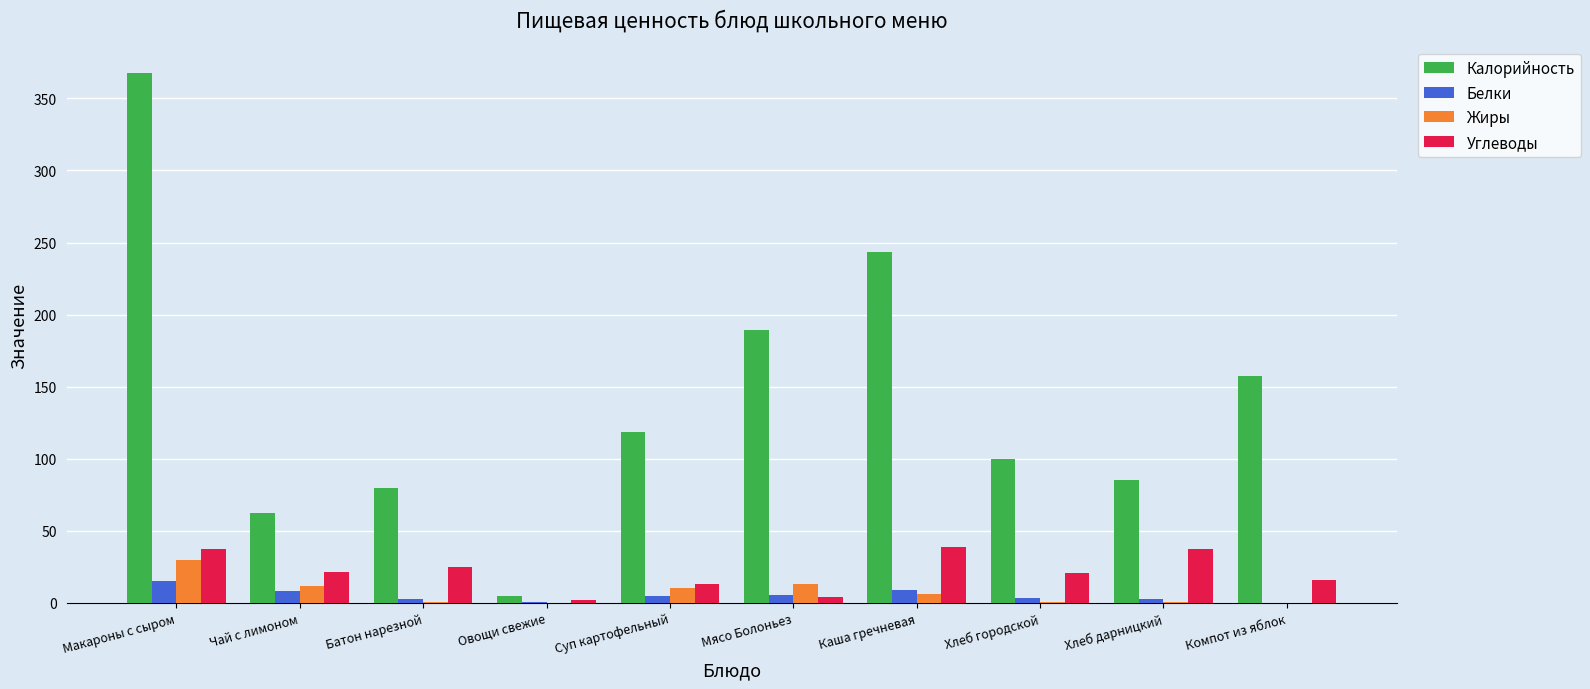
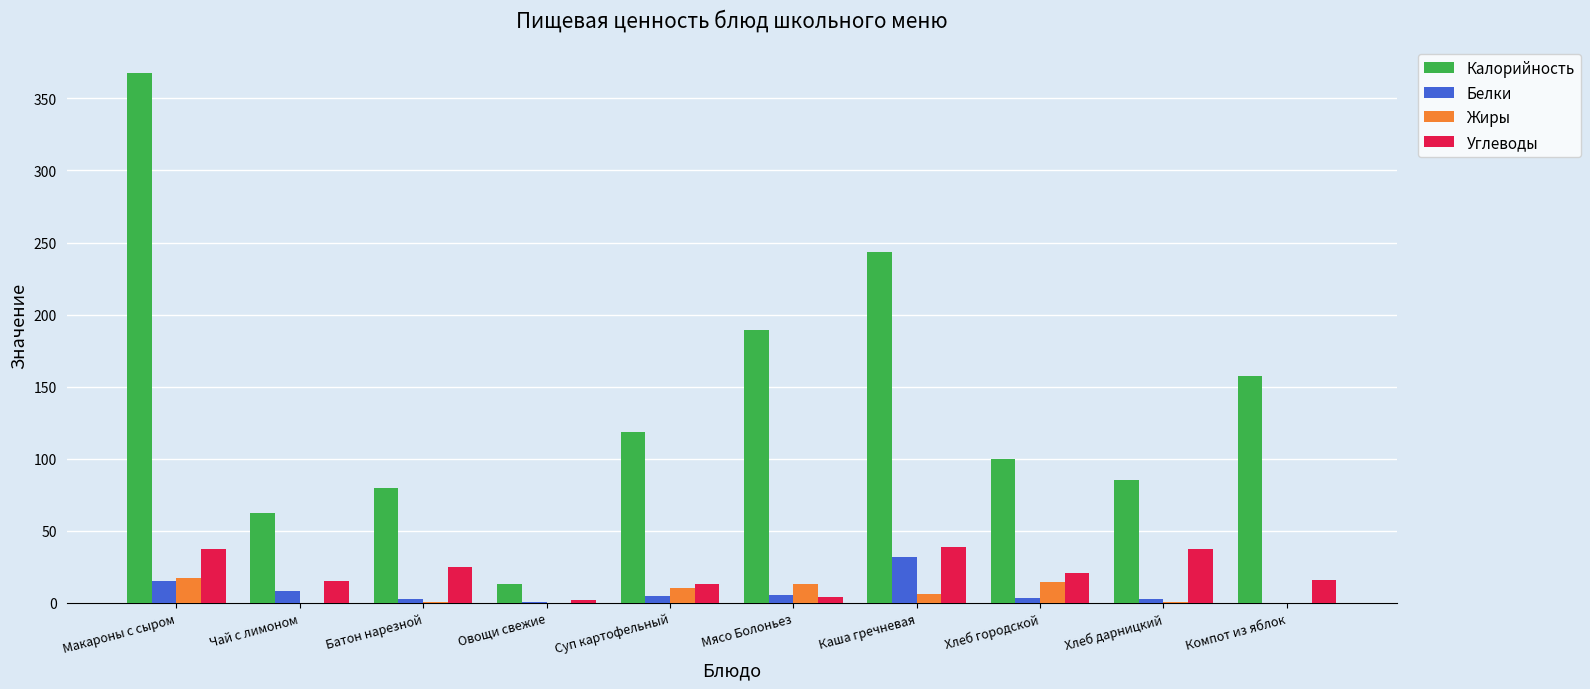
  {
    "Калорийность": {
      "Макароны с сыром": 368,
      "Чай с лимоном": 62,
      "Батон нарезной": 80,
-     "Овощи свежие": 5,
+     "Овощи свежие": 13,
      "Суп картофельный": 119,
      "Мясо Болоньез": 190,
      "Каша гречневая": 244,
      "Хлеб городской": 100,
      "Хлеб дарницкий": 85,
      "Компот из яблок": 157
    },
    "Белки": {
      "Макароны с сыром": 15,
      "Чай с лимоном": 8,
      "Батон нарезной": 3,
      "Суп картофельный": 4,
      "Мясо Болоньез": 5,
-     "Каша гречневая": 9,
+     "Каша гречневая": 32,
      "Хлеб городской": 3,
      "Хлеб дарницкий": 3
    },
    "Жиры": {
-     "Макароны с сыром": 30,
-     "Чай с лимоном": 12,
+     "Макароны с сыром": 18,
+     "Чай с лимоном": 0,
      "Суп картофельный": 10,
      "Мясо Болоньез": 13,
      "Каша гречневая": 6,
-     "Хлеб городской": 0
+     "Хлеб городской": 15
    },
    "Углеводы": {
      "Макароны с сыром": 38,
-     "Чай с лимоном": 22,
+     "Чай с лимоном": 15,
      "Батон нарезной": 25,
      "Овощи свежие": 2,
      "Суп картофельный": 13,
      "Мясо Болоньез": 4,
      "Каша гречневая": 39,
      "Хлеб городской": 20,
      "Хлеб дарницкий": 37,
      "Компот из яблок": 16
    }
  }
